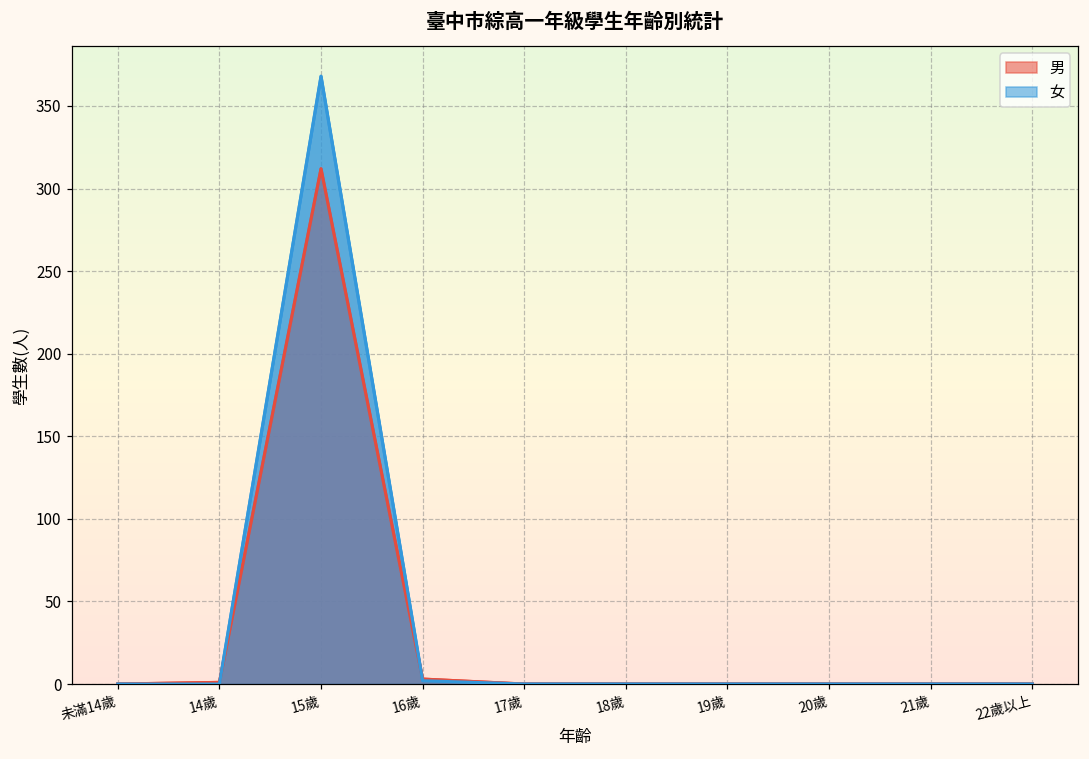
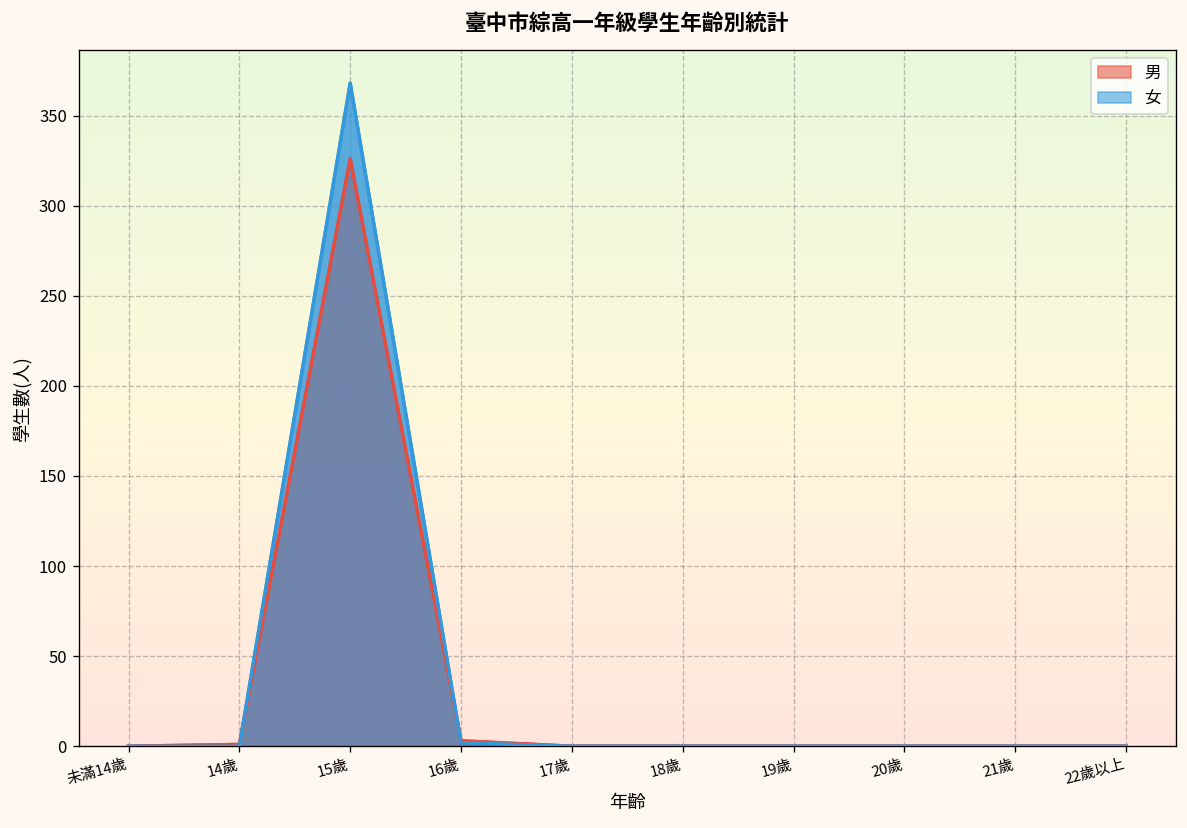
  {
    "男": {
-     "15歲": 312
+     "15歲": 326
    },
    "女": {
      "15歲": 368
    }
  }
